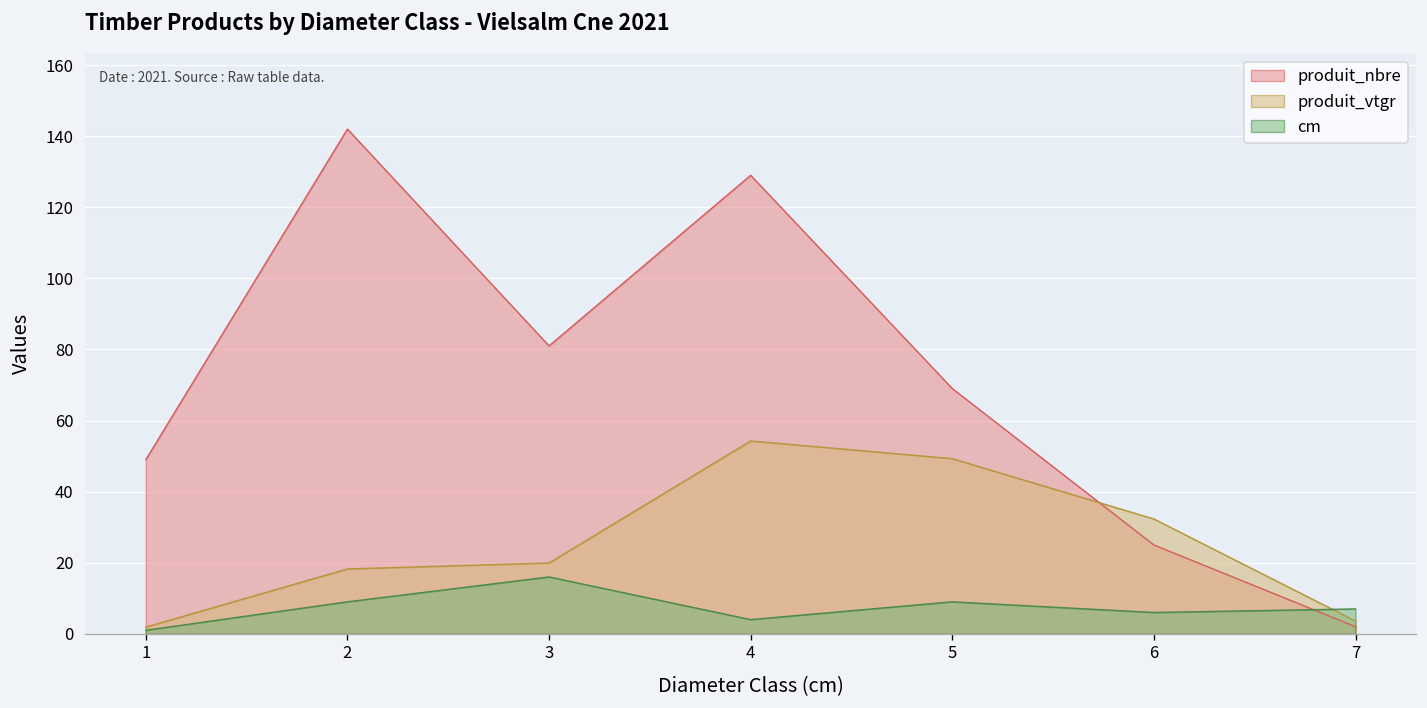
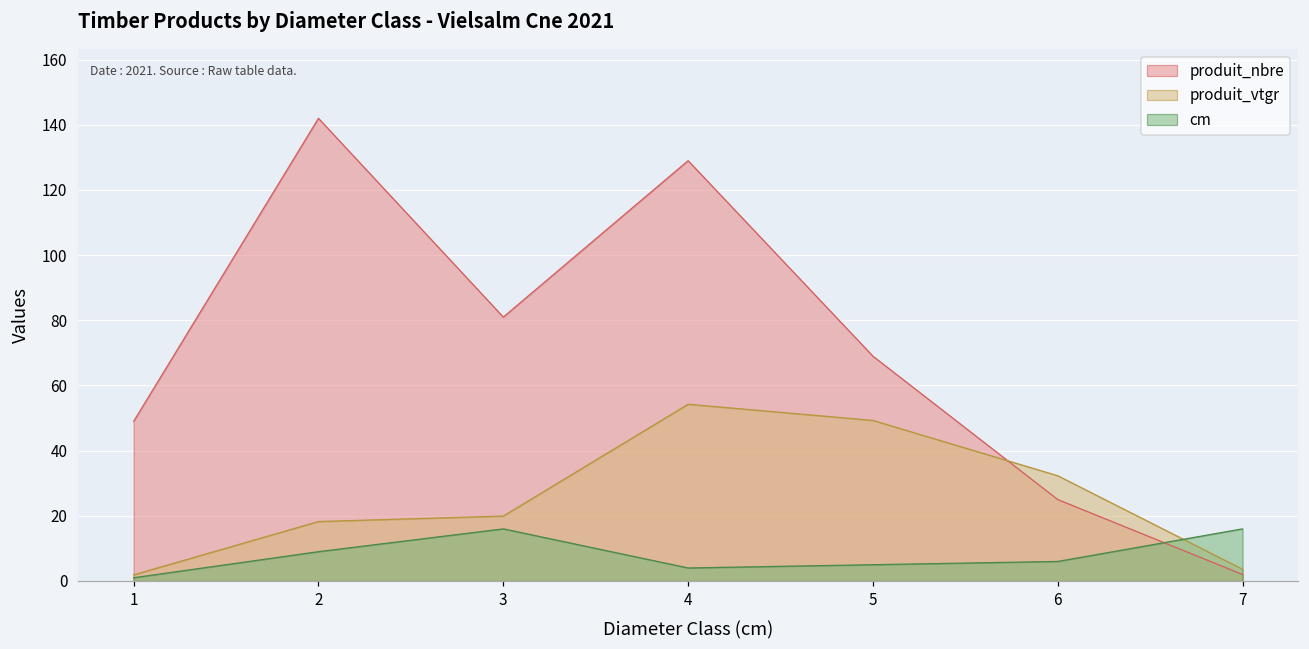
  {
    "cm": {
      "1": 1,
      "2": 9,
      "3": 16,
      "4": 4,
-     "5": 9,
+     "5": 5,
      "6": 6,
-     "7": 7
+     "7": 16
    }
  }
